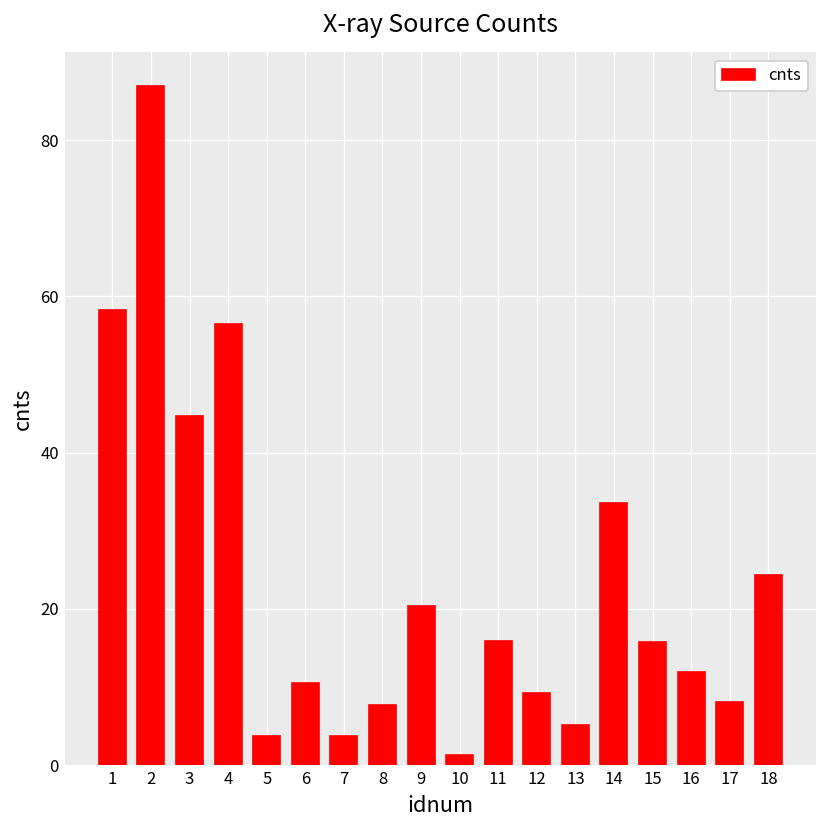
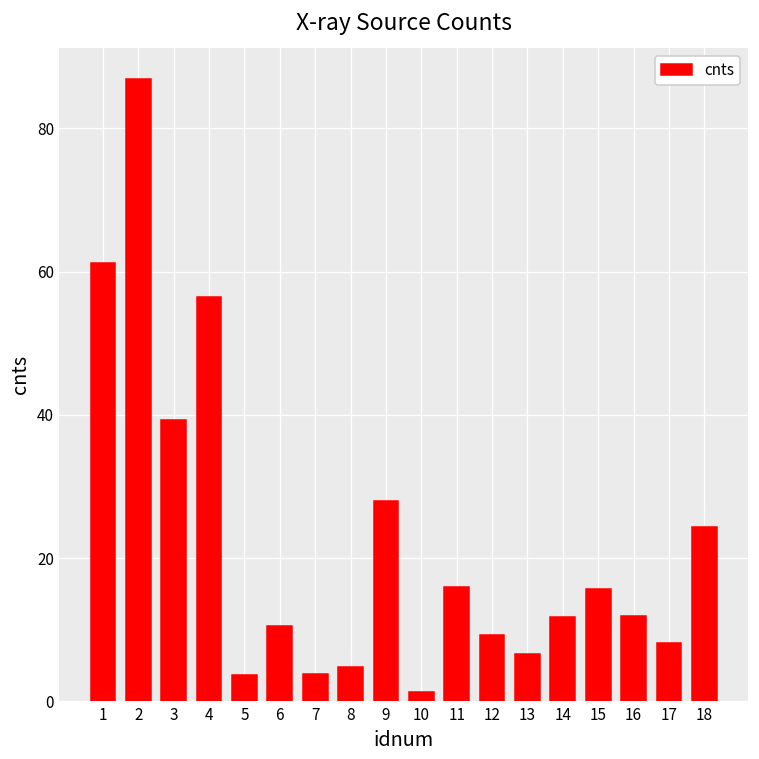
  {
-   "1": 58,
+   "1": 61,
    "2": 87,
-   "3": 45,
+   "3": 39,
    "4": 56,
    "5": 4,
    "6": 11,
    "7": 4,
-   "8": 8,
-   "9": 20,
+   "8": 5,
+   "9": 28,
    "10": 1,
    "11": 16,
    "12": 9,
-   "13": 5,
-   "14": 34,
+   "13": 7,
+   "14": 12,
    "15": 16,
    "16": 12,
    "17": 8,
    "18": 24
  }
